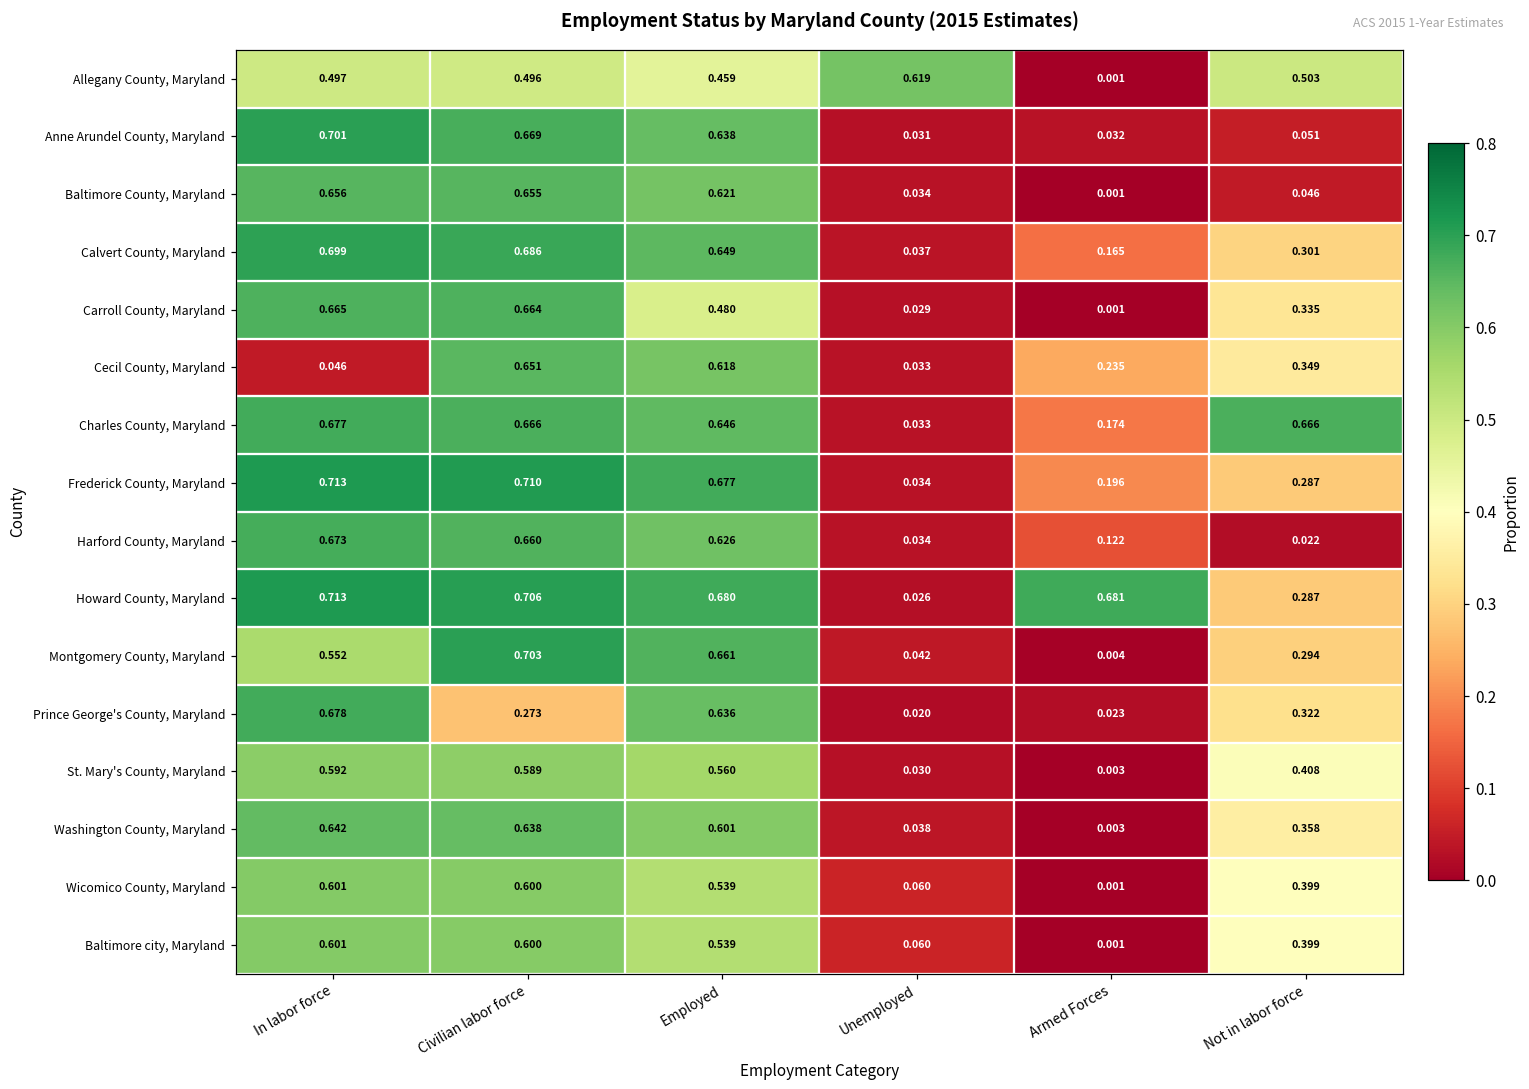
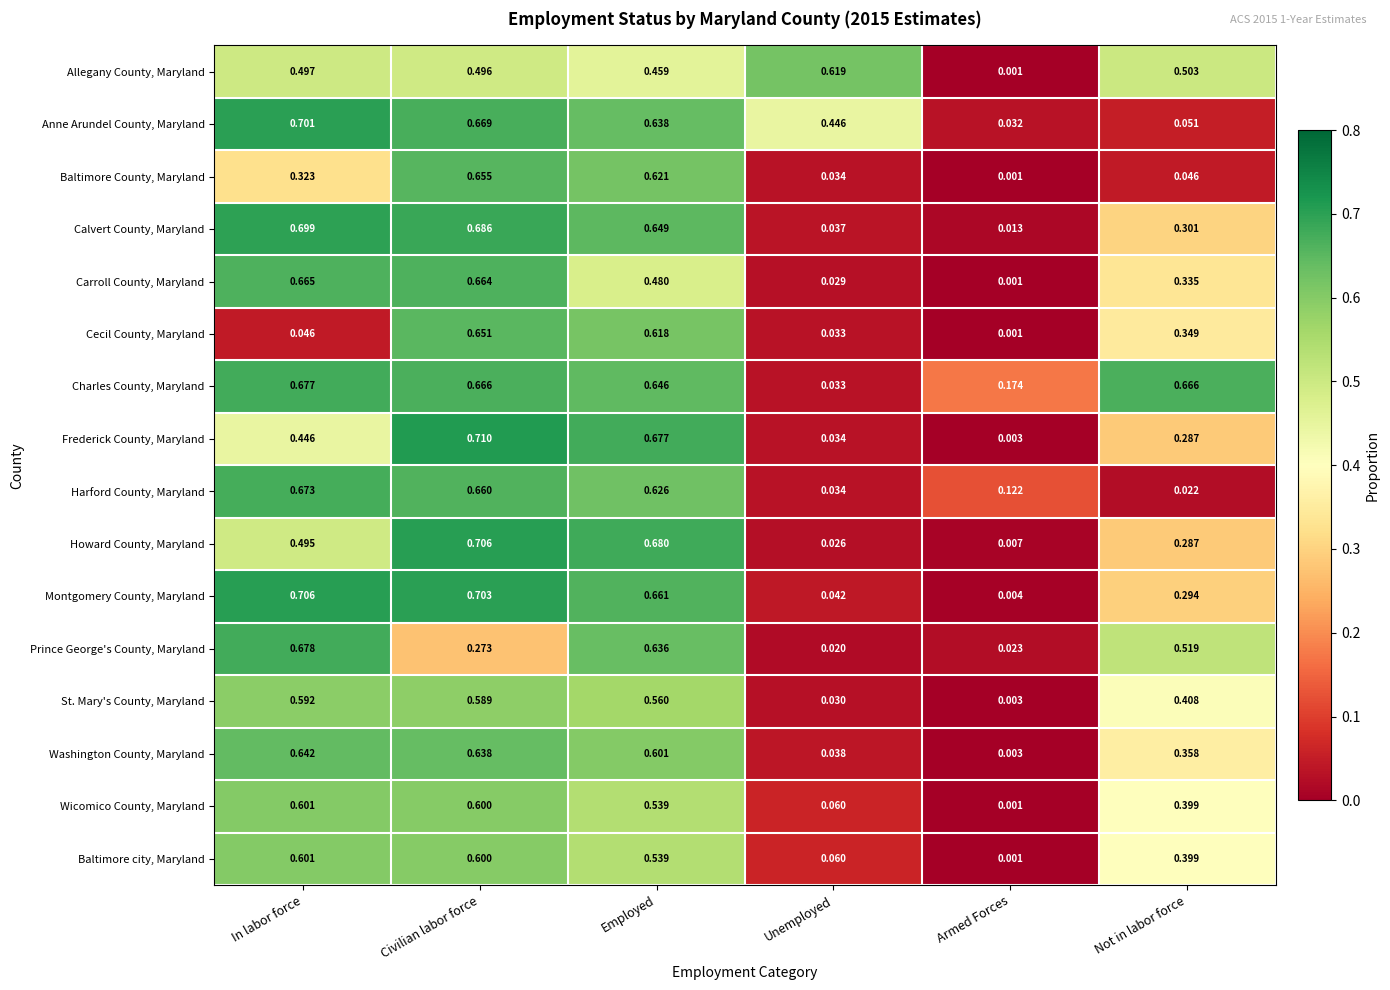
  {
    "Allegany County, Maryland": {
      "In labor force": 0.497,
      "Civilian labor force": 0.496,
      "Employed": 0.459,
      "Unemployed": 0.619,
      "Armed Forces": 0.001,
      "Not in labor force": 0.503
    },
    "Anne Arundel County, Maryland": {
      "In labor force": 0.701,
      "Civilian labor force": 0.669,
      "Employed": 0.638,
-     "Unemployed": 0.031,
+     "Unemployed": 0.446,
      "Armed Forces": 0.032,
      "Not in labor force": 0.051
    },
    "Baltimore County, Maryland": {
-     "In labor force": 0.656,
+     "In labor force": 0.323,
      "Civilian labor force": 0.655,
      "Employed": 0.621,
      "Unemployed": 0.034,
      "Armed Forces": 0.001,
      "Not in labor force": 0.046
    },
    "Calvert County, Maryland": {
      "In labor force": 0.699,
      "Civilian labor force": 0.686,
      "Employed": 0.649,
      "Unemployed": 0.037,
-     "Armed Forces": 0.165,
+     "Armed Forces": 0.013,
      "Not in labor force": 0.301
    },
    "Carroll County, Maryland": {
      "In labor force": 0.665,
      "Civilian labor force": 0.664,
      "Employed": 0.480,
      "Unemployed": 0.029,
      "Armed Forces": 0.001,
      "Not in labor force": 0.335
    },
    "Cecil County, Maryland": {
      "In labor force": 0.046,
      "Civilian labor force": 0.651,
      "Employed": 0.618,
      "Unemployed": 0.033,
-     "Armed Forces": 0.235,
+     "Armed Forces": 0.001,
      "Not in labor force": 0.349
    },
    "Charles County, Maryland": {
      "In labor force": 0.677,
      "Civilian labor force": 0.666,
      "Employed": 0.646,
      "Unemployed": 0.033,
      "Armed Forces": 0.174,
      "Not in labor force": 0.666
    },
    "Frederick County, Maryland": {
-     "In labor force": 0.713,
+     "In labor force": 0.446,
      "Civilian labor force": 0.710,
      "Employed": 0.677,
      "Unemployed": 0.034,
-     "Armed Forces": 0.196,
+     "Armed Forces": 0.003,
      "Not in labor force": 0.287
    },
    "Harford County, Maryland": {
      "In labor force": 0.673,
      "Civilian labor force": 0.660,
      "Employed": 0.626,
      "Unemployed": 0.034,
      "Armed Forces": 0.122,
      "Not in labor force": 0.022
    },
    "Howard County, Maryland": {
-     "In labor force": 0.713,
+     "In labor force": 0.495,
      "Civilian labor force": 0.706,
      "Employed": 0.680,
      "Unemployed": 0.026,
-     "Armed Forces": 0.681,
+     "Armed Forces": 0.007,
      "Not in labor force": 0.287
    },
    "Montgomery County, Maryland": {
-     "In labor force": 0.552,
+     "In labor force": 0.706,
      "Civilian labor force": 0.703,
      "Employed": 0.661,
      "Unemployed": 0.042,
      "Armed Forces": 0.004,
      "Not in labor force": 0.294
    },
    "Prince George's County, Maryland": {
      "In labor force": 0.678,
      "Civilian labor force": 0.273,
      "Employed": 0.636,
      "Unemployed": 0.020,
      "Armed Forces": 0.023,
-     "Not in labor force": 0.322
+     "Not in labor force": 0.519
    },
    "St. Mary's County, Maryland": {
      "In labor force": 0.592,
      "Civilian labor force": 0.589,
      "Employed": 0.560,
      "Unemployed": 0.030,
      "Armed Forces": 0.003,
      "Not in labor force": 0.408
    },
    "Washington County, Maryland": {
      "In labor force": 0.642,
      "Civilian labor force": 0.638,
      "Employed": 0.601,
      "Unemployed": 0.038,
      "Armed Forces": 0.003,
      "Not in labor force": 0.358
    },
    "Wicomico County, Maryland": {
      "In labor force": 0.601,
      "Civilian labor force": 0.600,
      "Employed": 0.539,
      "Unemployed": 0.060,
      "Armed Forces": 0.001,
      "Not in labor force": 0.399
    },
    "Baltimore city, Maryland": {
      "In labor force": 0.601,
      "Civilian labor force": 0.600,
      "Employed": 0.539,
      "Unemployed": 0.060,
      "Armed Forces": 0.001,
      "Not in labor force": 0.399
    }
  }
